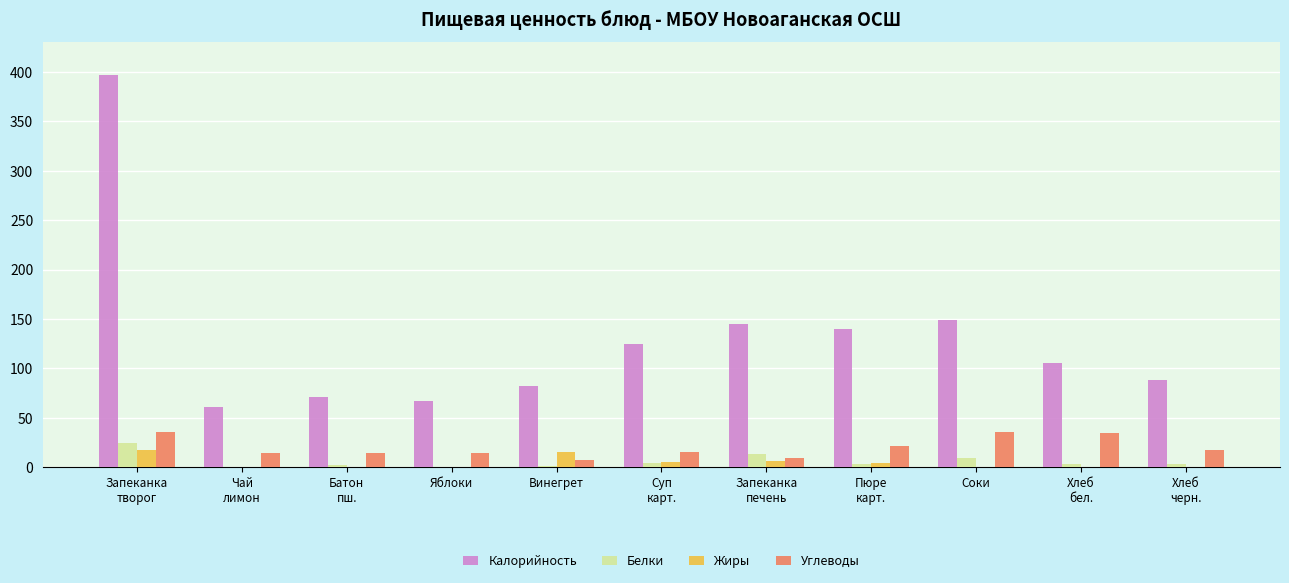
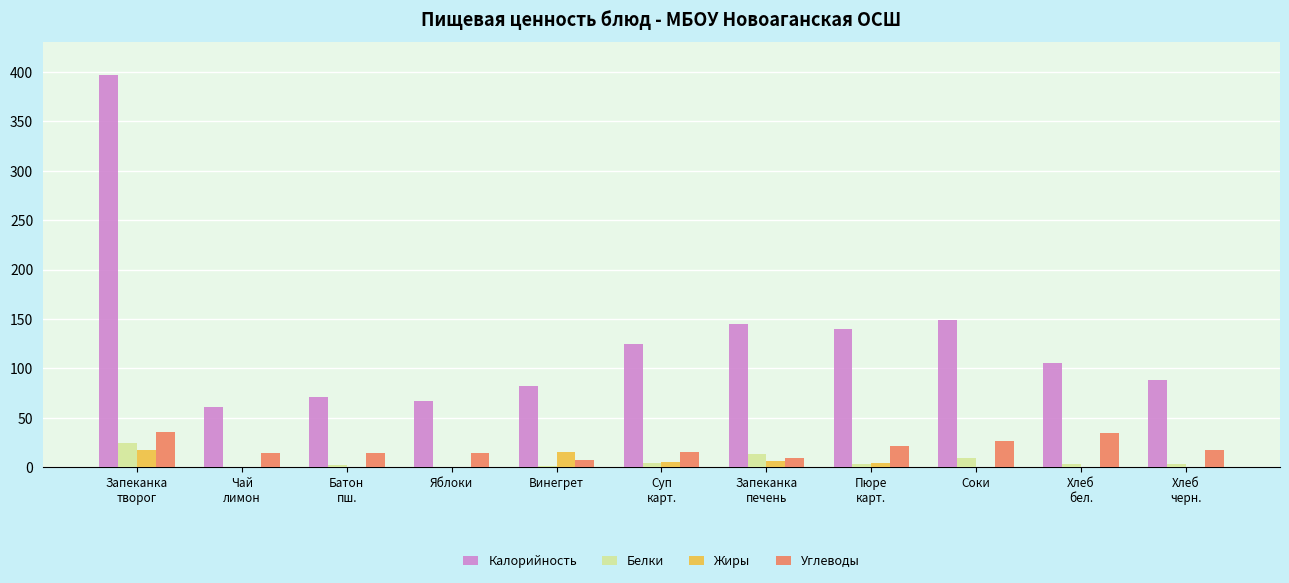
  {
    "Калорийность": {
      "Запеканка творог": 400,
      "Чай лимон": 60,
      "Батон пш.": 70,
      "Яблоки": 70,
      "Винегрет": 80,
      "Суп карт.": 120,
      "Запеканка печень": 140,
      "Пюре карт.": 140,
      "Соки": 150,
      "Хлеб бел.": 110,
      "Хлеб черн.": 90
    },
    "Белки": {
      "Запеканка творог": 30,
      "Суп карт.": 0,
      "Запеканка печень": 10,
      "Пюре карт.": 0,
      "Соки": 10,
      "Хлеб бел.": 0,
      "Хлеб черн.": 0
    },
    "Жиры": {
      "Запеканка творог": 20,
      "Винегрет": 20,
      "Суп карт.": 10,
      "Запеканка печень": 10,
      "Пюре карт.": 0
    },
    "Углеводы": {
      "Запеканка творог": 40,
      "Чай лимон": 10,
      "Батон пш.": 10,
      "Яблоки": 10,
      "Винегрет": 10,
      "Суп карт.": 20,
      "Запеканка печень": 10,
      "Пюре карт.": 20,
-     "Соки": 40,
+     "Соки": 30,
      "Хлеб бел.": 30,
      "Хлеб черн.": 20
    }
  }
